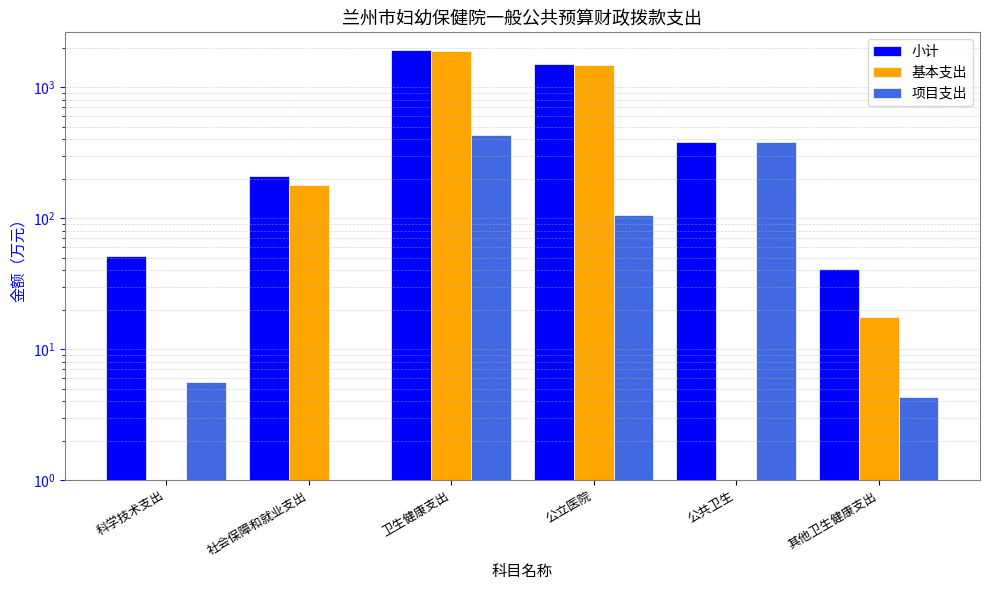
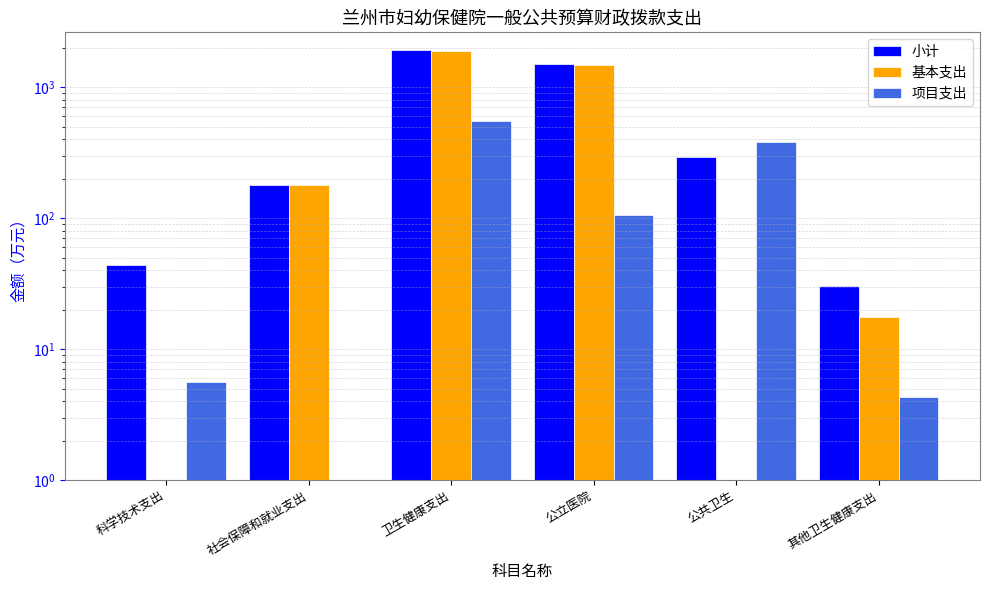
  {
    "小计": {
-     "科学技术支出": 51,
-     "社会保障和就业支出": 210,
+     "科学技术支出": 44,
+     "社会保障和就业支出": 180,
      "卫生健康支出": 1900,
      "公立医院": 1500,
-     "公共卫生": 380,
-     "其他卫生健康支出": 41
+     "公共卫生": 300,
+     "其他卫生健康支出": 30
    },
    "基本支出": {
      "社会保障和就业支出": 180,
      "卫生健康支出": 1900,
      "公立医院": 1500,
      "其他卫生健康支出": 17
    },
    "项目支出": {
      "科学技术支出": 5.6,
-     "卫生健康支出": 430,
+     "卫生健康支出": 550,
      "公立医院": 100,
      "公共卫生": 380,
      "其他卫生健康支出": 4.3
    }
  }
